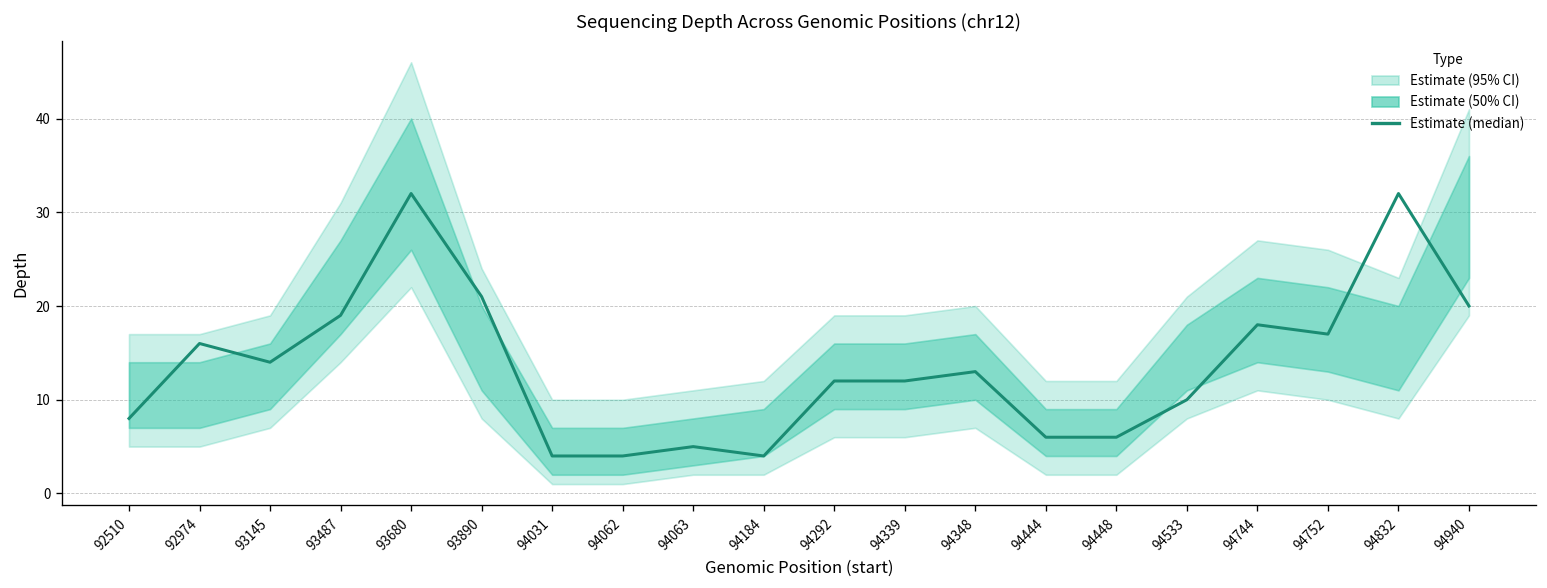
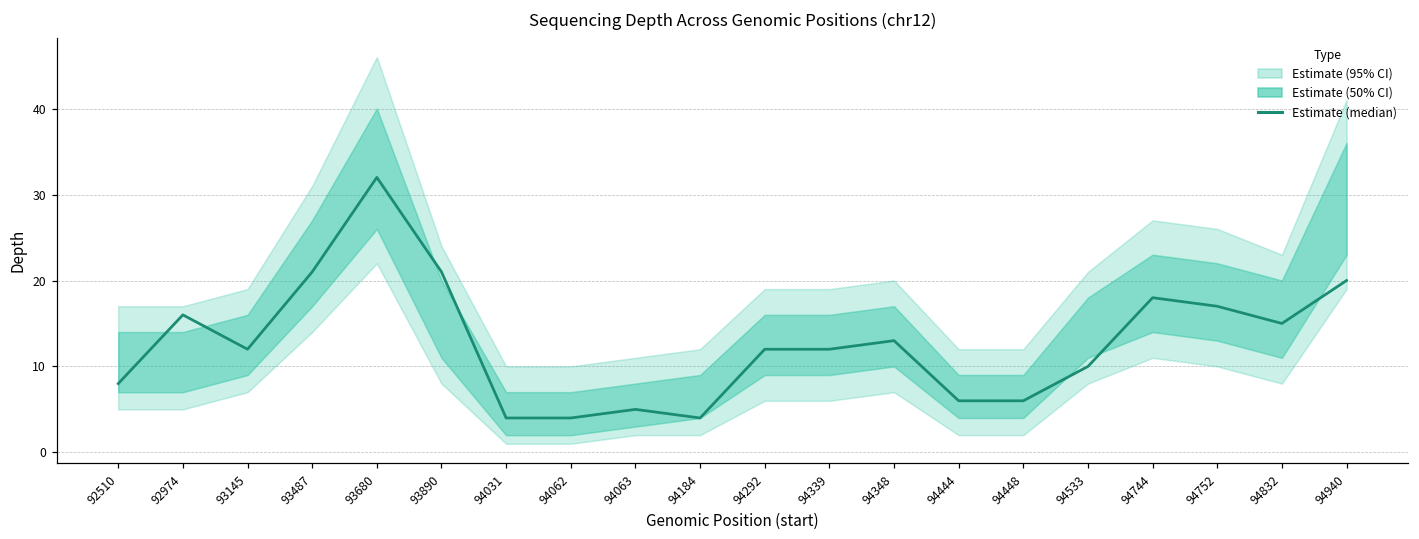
  {
    "Estimate (median)": {
      "92510": 8,
      "92974": 16,
-     "93145": 14,
-     "93487": 19,
+     "93145": 12,
+     "93487": 21,
      "93680": 32,
      "93890": 21,
      "94031": 4,
      "94062": 4,
      "94063": 5,
      "94184": 4,
      "94292": 12,
      "94339": 12,
      "94348": 13,
      "94444": 6,
      "94448": 6,
      "94533": 10,
      "94744": 18,
      "94752": 17,
-     "94832": 32,
+     "94832": 15,
      "94940": 20
    }
  }
